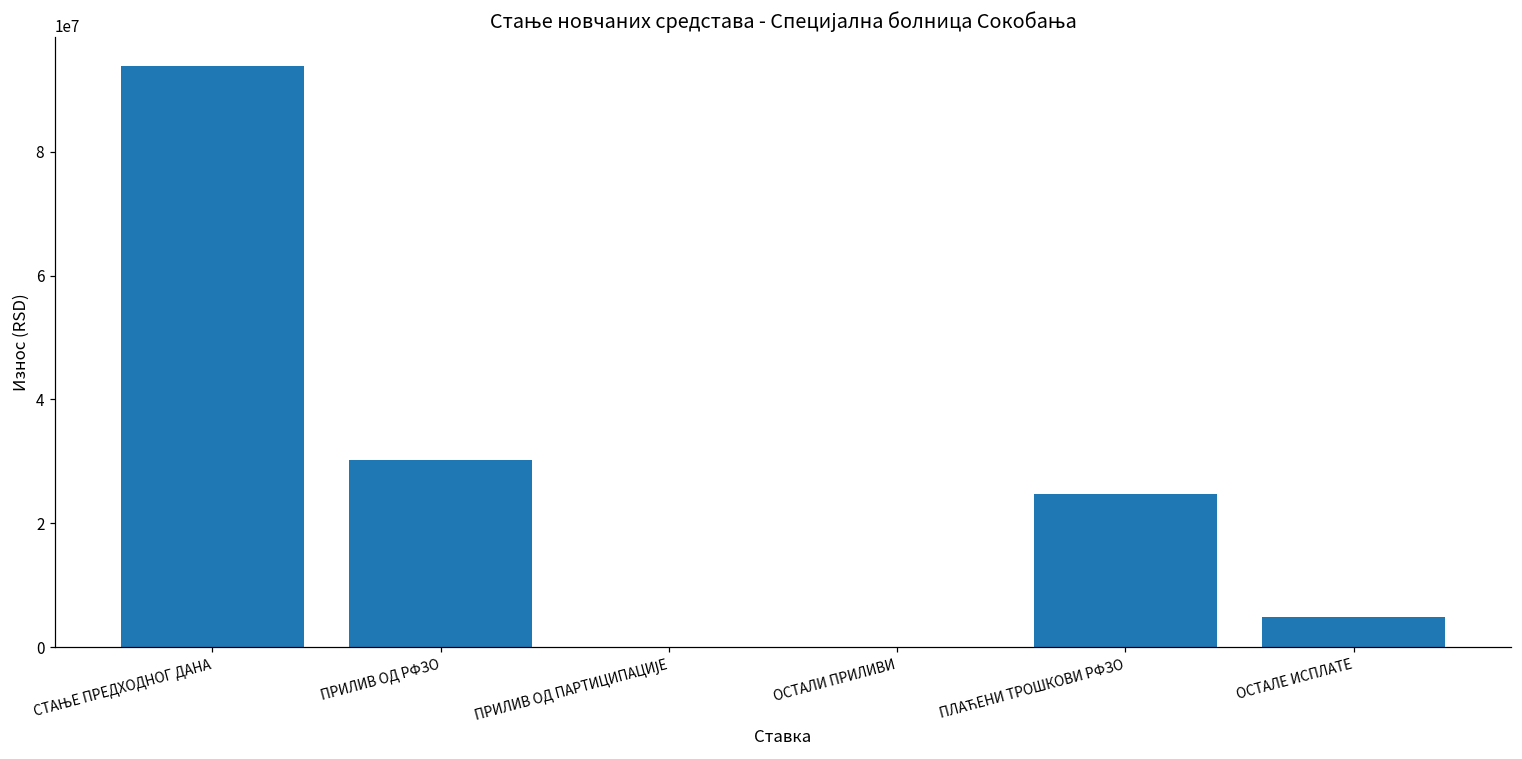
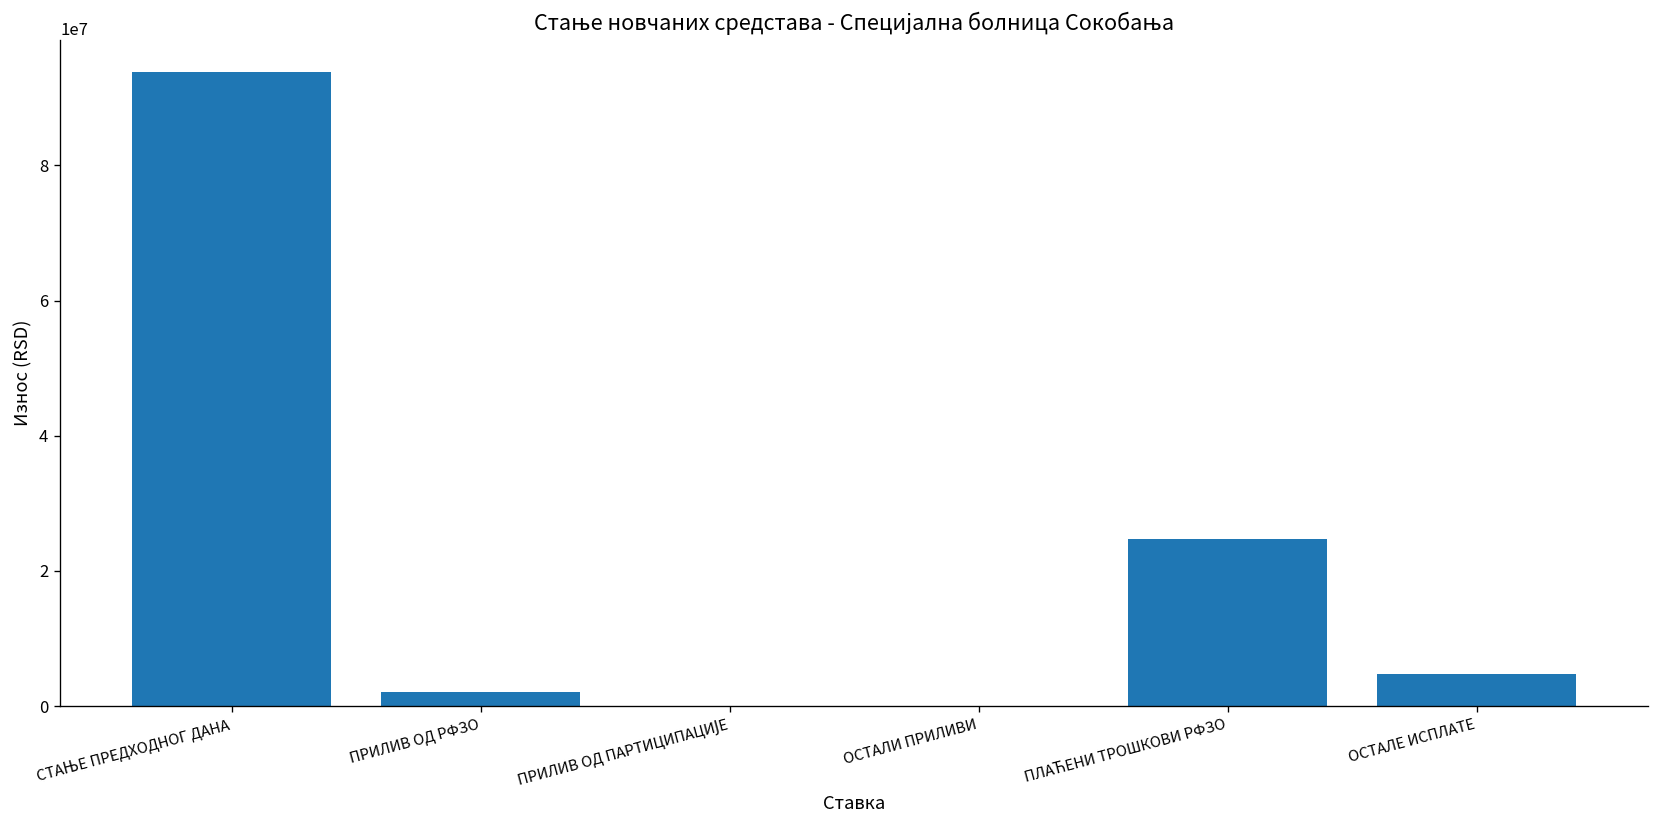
  {
    "СТАЊЕ ПРЕДХОДНОГ ДАНА": 94000000,
-   "ПРИЛИВ ОД РФЗО": 30000000,
+   "ПРИЛИВ ОД РФЗО": 2000000,
    "ОСТАЛИ ПРИЛИВИ": 0,
    "ПЛАЋЕНИ ТРОШКОВИ РФЗО": 25000000,
    "ОСТАЛЕ ИСПЛАТЕ": 5000000
  }
